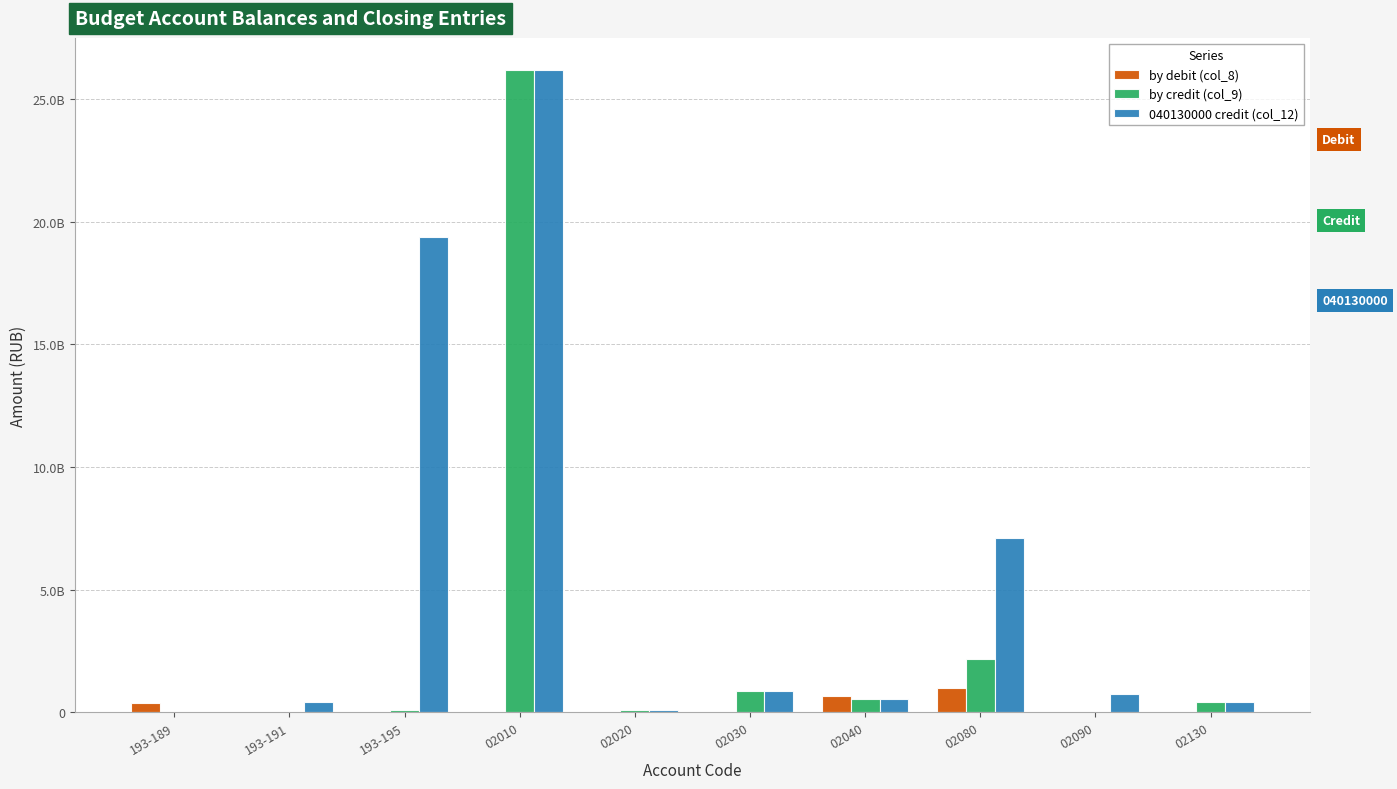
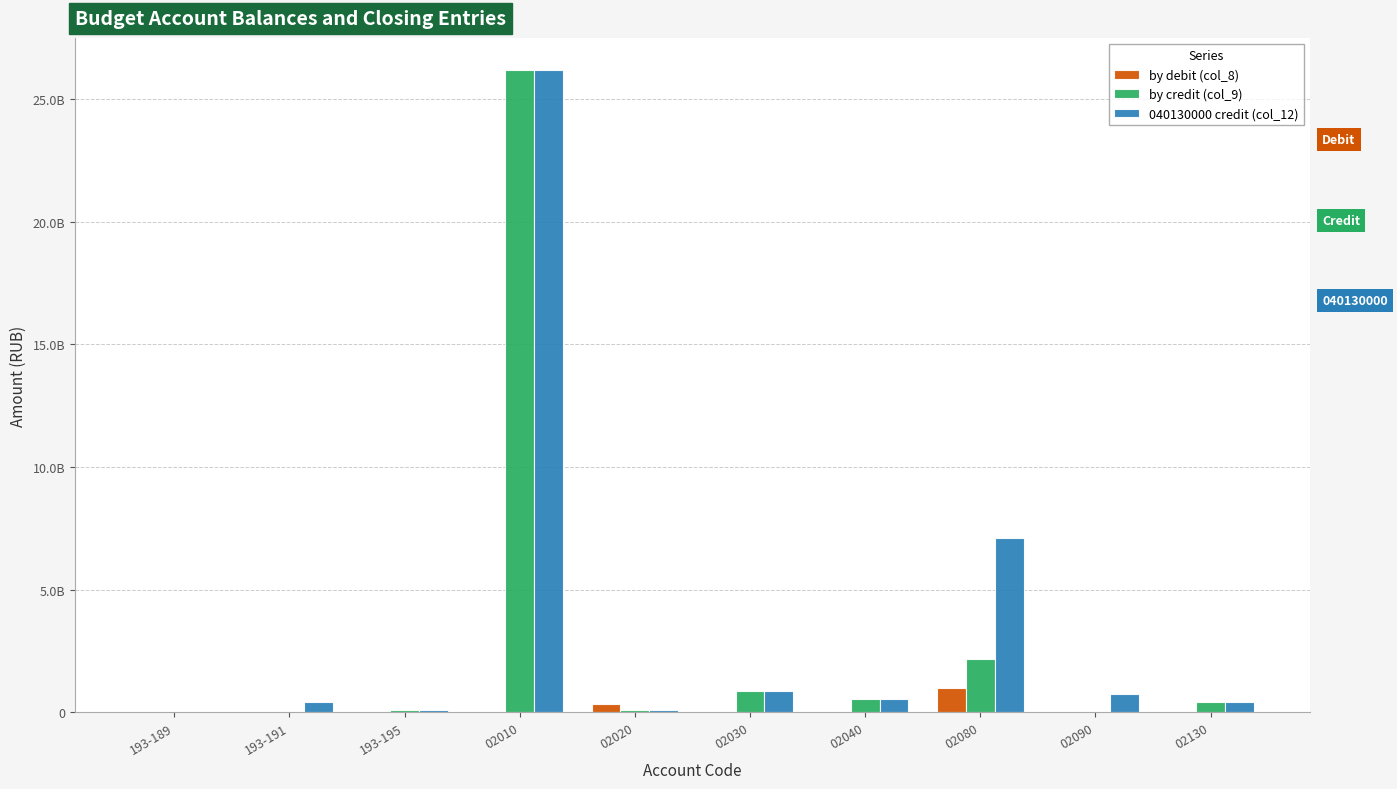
  {
    "by debit (col_8)": {
-     "193-189": 400000000,
+     "193-189": 0,
      "193-191": 0,
      "02010": 0,
-     "02020": 0,
+     "02020": 300000000,
      "02030": 0,
-     "02040": 700000000,
+     "02040": 0,
      "02080": 1000000000
    },
    "by credit (col_9)": {
      "02010": 26200000000,
      "02030": 900000000,
      "02040": 500000000,
      "02080": 2200000000,
      "02130": 400000000
    },
    "040130000 credit (col_12)": {
      "193-191": 400000000,
-     "193-195": 19400000000,
+     "193-195": 100000000,
      "02010": 26200000000,
      "02030": 900000000,
      "02040": 500000000,
      "02080": 7100000000,
      "02090": 700000000,
      "02130": 400000000
    }
  }
